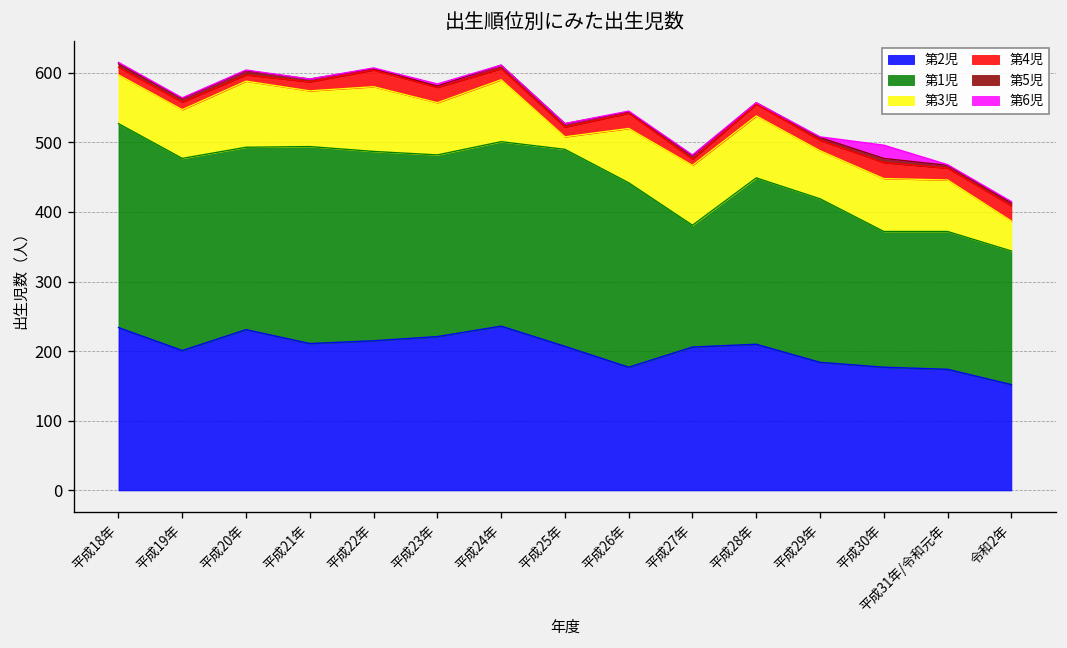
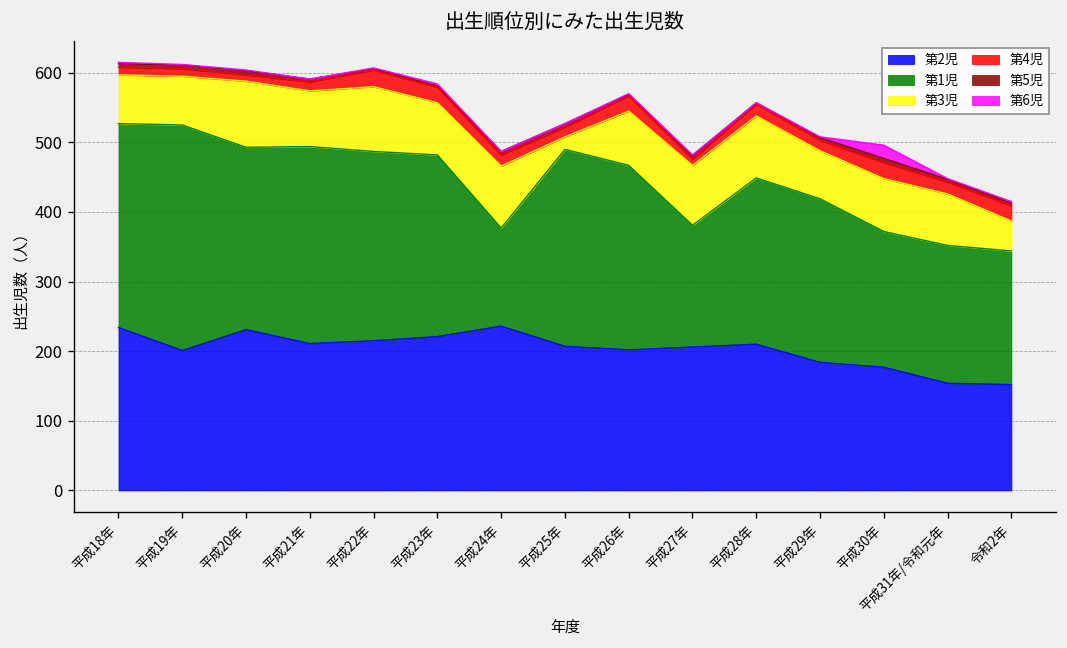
  {
    "第2児": {
      "平成18年": 230,
      "平成19年": 200,
      "平成20年": 230,
      "平成21年": 210,
      "平成22年": 220,
      "平成23年": 220,
      "平成24年": 240,
      "平成25年": 210,
-     "平成26年": 180,
+     "平成26年": 200,
      "平成27年": 210,
      "平成28年": 210,
      "平成29年": 180,
      "平成30年": 180,
-     "平成31年/令和元年": 170,
+     "平成31年/令和元年": 150,
      "令和2年": 150
    },
    "第1児": {
      "平成18年": 290,
-     "平成19年": 280,
+     "平成19年": 320,
      "平成20年": 260,
      "平成21年": 280,
      "平成22年": 270,
      "平成23年": 260,
-     "平成24年": 270,
+     "平成24年": 140,
      "平成25年": 280,
      "平成26年": 270,
      "平成27年": 180,
      "平成28年": 240,
      "平成29年": 240,
      "平成30年": 200,
      "平成31年/令和元年": 200,
      "令和2年": 190
    },
    "第3児": {
      "平成18年": 70,
      "平成19年": 70,
      "平成20年": 100,
      "平成21年": 80,
      "平成22年": 90,
      "平成23年": 80,
      "平成24年": 90,
      "平成25年": 20,
      "平成26年": 80,
      "平成27年": 90,
      "平成28年": 90,
      "平成29年": 70,
      "平成30年": 80,
      "平成31年/令和元年": 70,
      "令和2年": 40
    },
    "第4児": {
      "平成18年": 10,
      "平成19年": 10,
      "平成20年": 10,
      "平成24年": 20,
      "平成25年": 10,
      "平成27年": 10,
      "平成30年": 20
    },
    "第5児": {
      "平成30年": 10
    },
    "第6児": {
      "平成30年": 20
    }
  }
